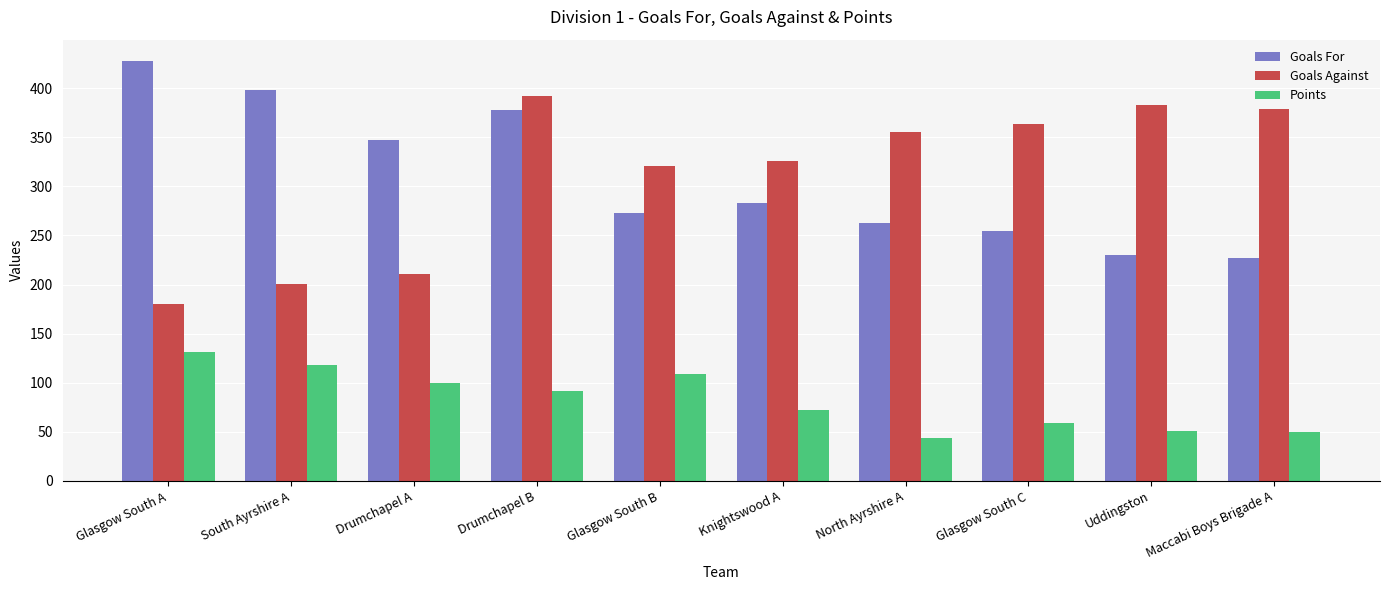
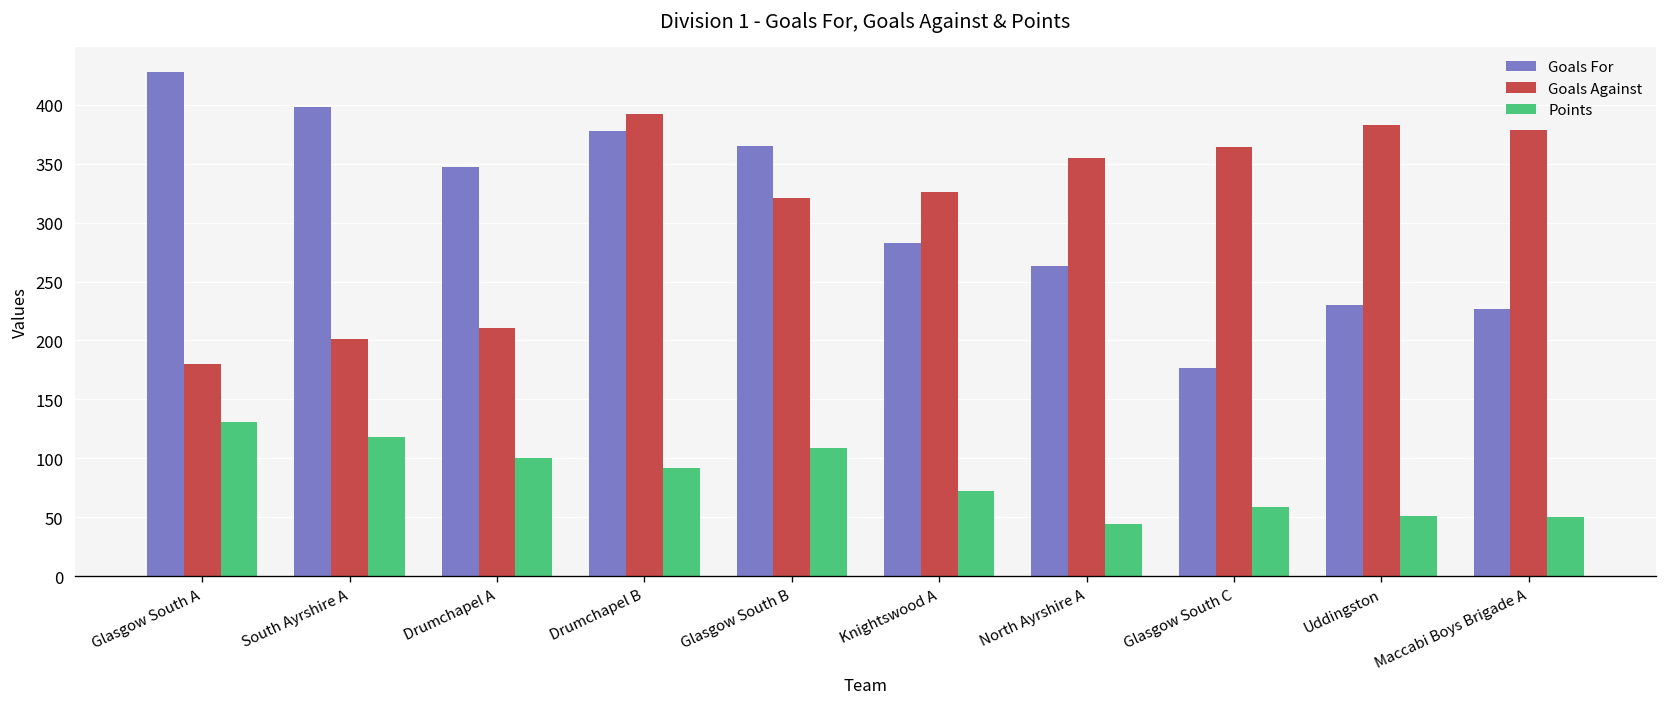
  {
    "Goals For": {
      "Glasgow South A": 430,
      "South Ayrshire A": 400,
      "Drumchapel A": 350,
      "Drumchapel B": 380,
-     "Glasgow South B": 270,
+     "Glasgow South B": 370,
      "Knightswood A": 280,
      "North Ayrshire A": 260,
-     "Glasgow South C": 260,
+     "Glasgow South C": 180,
      "Uddingston": 230,
      "Maccabi Boys Brigade A": 230
    },
    "Goals Against": {
      "Glasgow South A": 180,
      "South Ayrshire A": 200,
      "Drumchapel A": 210,
      "Drumchapel B": 390,
      "Glasgow South B": 320,
      "Knightswood A": 330,
      "North Ayrshire A": 360,
      "Glasgow South C": 360,
      "Uddingston": 380,
      "Maccabi Boys Brigade A": 380
    },
    "Points": {
      "Glasgow South A": 130,
      "South Ayrshire A": 120,
      "Drumchapel A": 100,
      "Drumchapel B": 90,
      "Glasgow South B": 110,
      "Knightswood A": 70,
      "North Ayrshire A": 40,
      "Glasgow South C": 60,
      "Uddingston": 50,
      "Maccabi Boys Brigade A": 50
    }
  }
